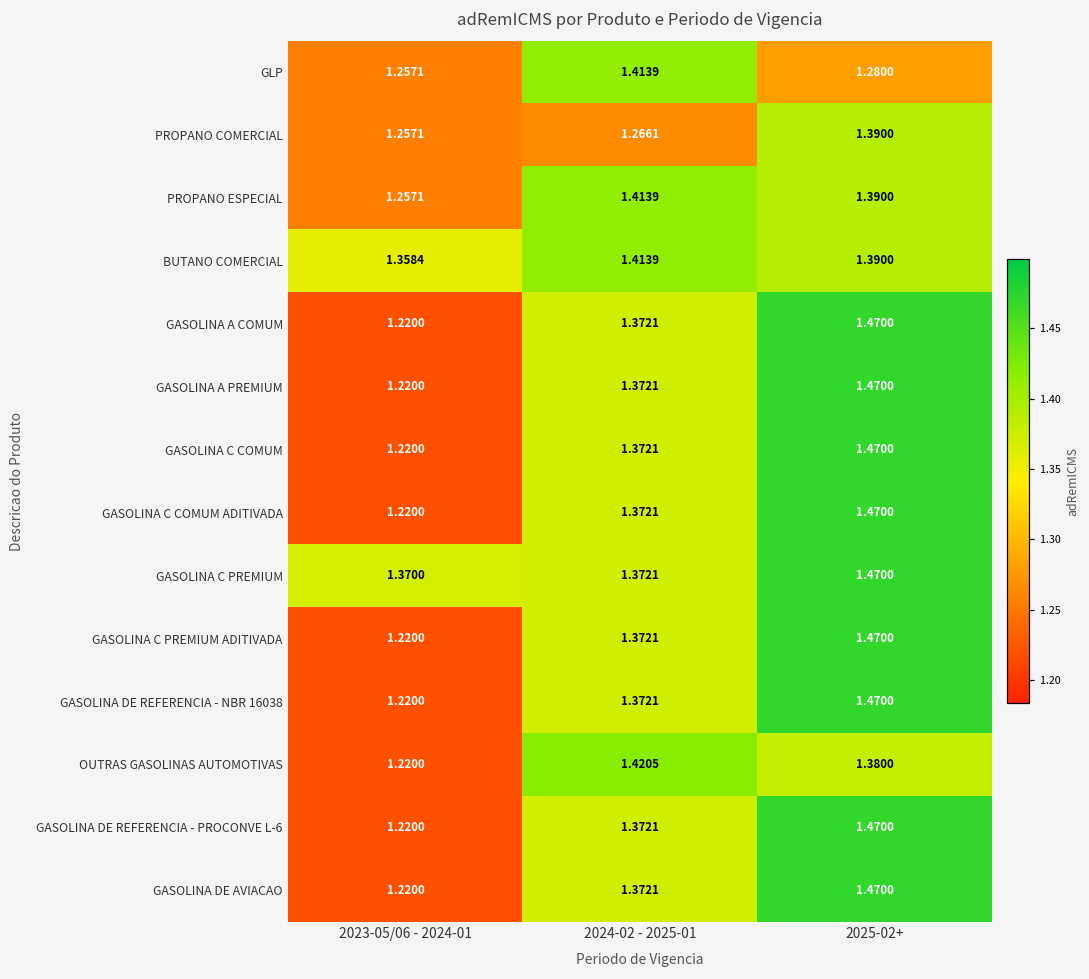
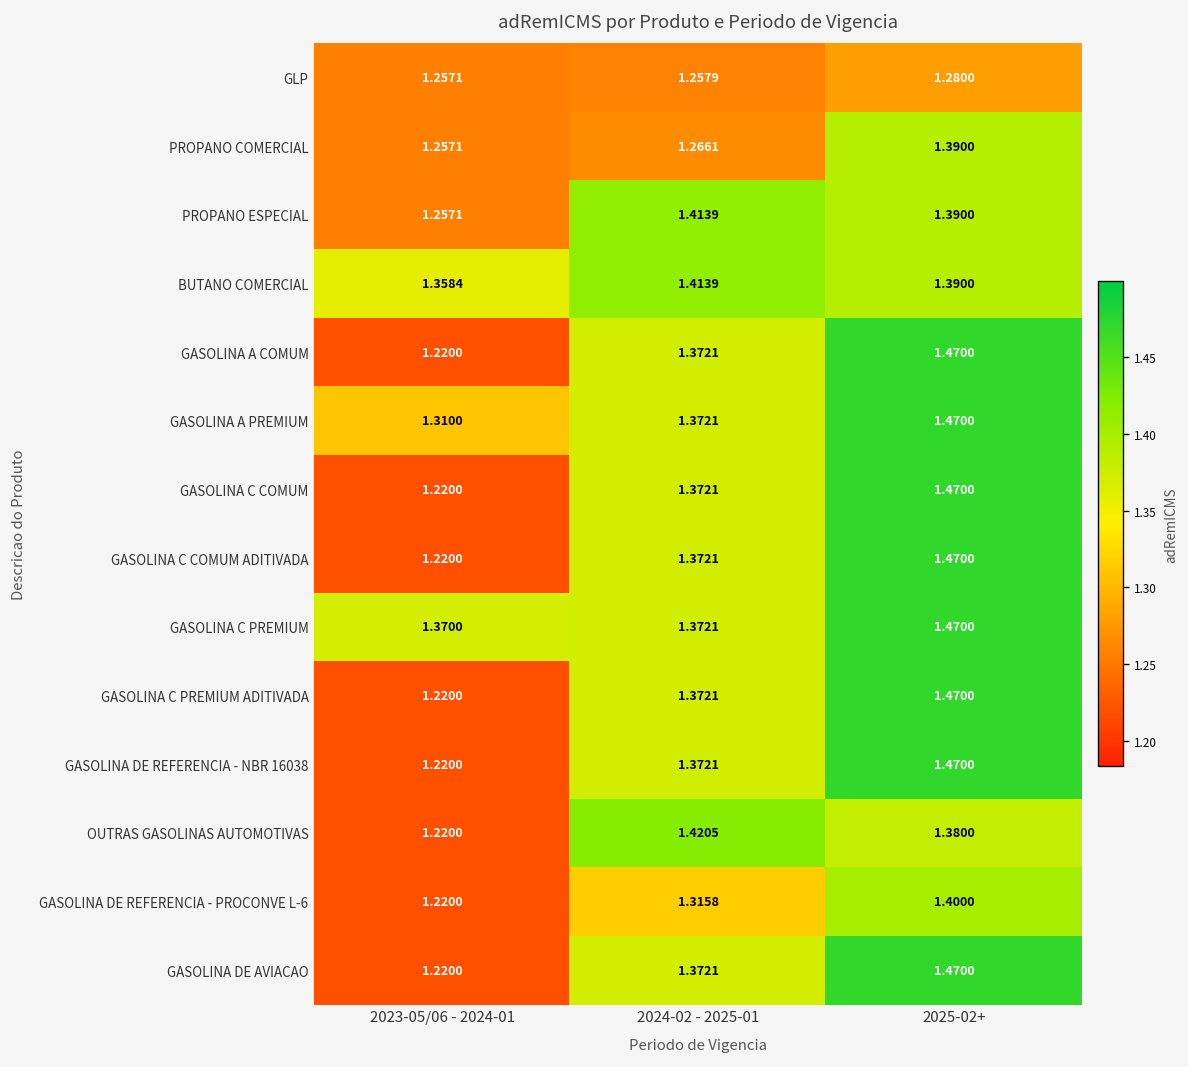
  {
    "GLP": {
      "2023-05/06 - 2024-01": 1.2571,
-     "2024-02 - 2025-01": 1.4139,
+     "2024-02 - 2025-01": 1.2579,
      "2025-02+": 1.2800
    },
    "PROPANO COMERCIAL": {
      "2023-05/06 - 2024-01": 1.2571,
      "2024-02 - 2025-01": 1.2661,
      "2025-02+": 1.3900
    },
    "PROPANO ESPECIAL": {
      "2023-05/06 - 2024-01": 1.2571,
      "2024-02 - 2025-01": 1.4139,
      "2025-02+": 1.3900
    },
    "BUTANO COMERCIAL": {
      "2023-05/06 - 2024-01": 1.3584,
      "2024-02 - 2025-01": 1.4139,
      "2025-02+": 1.3900
    },
    "GASOLINA A COMUM": {
      "2023-05/06 - 2024-01": 1.2200,
      "2024-02 - 2025-01": 1.3721,
      "2025-02+": 1.4700
    },
    "GASOLINA A PREMIUM": {
-     "2023-05/06 - 2024-01": 1.2200,
+     "2023-05/06 - 2024-01": 1.3100,
      "2024-02 - 2025-01": 1.3721,
      "2025-02+": 1.4700
    },
    "GASOLINA C COMUM": {
      "2023-05/06 - 2024-01": 1.2200,
      "2024-02 - 2025-01": 1.3721,
      "2025-02+": 1.4700
    },
    "GASOLINA C COMUM ADITIVADA": {
      "2023-05/06 - 2024-01": 1.2200,
      "2024-02 - 2025-01": 1.3721,
      "2025-02+": 1.4700
    },
    "GASOLINA C PREMIUM": {
      "2023-05/06 - 2024-01": 1.3700,
      "2024-02 - 2025-01": 1.3721,
      "2025-02+": 1.4700
    },
    "GASOLINA C PREMIUM ADITIVADA": {
      "2023-05/06 - 2024-01": 1.2200,
      "2024-02 - 2025-01": 1.3721,
      "2025-02+": 1.4700
    },
    "GASOLINA DE REFERENCIA - NBR 16038": {
      "2023-05/06 - 2024-01": 1.2200,
      "2024-02 - 2025-01": 1.3721,
      "2025-02+": 1.4700
    },
    "OUTRAS GASOLINAS AUTOMOTIVAS": {
      "2023-05/06 - 2024-01": 1.2200,
      "2024-02 - 2025-01": 1.4205,
      "2025-02+": 1.3800
    },
    "GASOLINA DE REFERENCIA - PROCONVE L-6": {
      "2023-05/06 - 2024-01": 1.2200,
-     "2024-02 - 2025-01": 1.3721,
-     "2025-02+": 1.4700
+     "2024-02 - 2025-01": 1.3158,
+     "2025-02+": 1.4000
    },
    "GASOLINA DE AVIACAO": {
      "2023-05/06 - 2024-01": 1.2200,
      "2024-02 - 2025-01": 1.3721,
      "2025-02+": 1.4700
    }
  }
